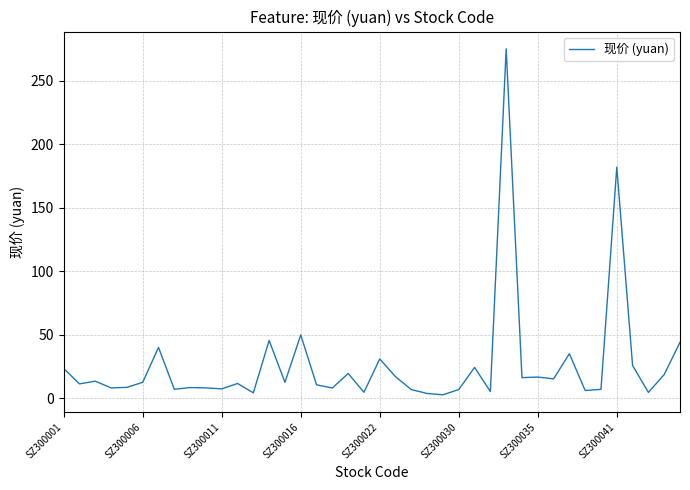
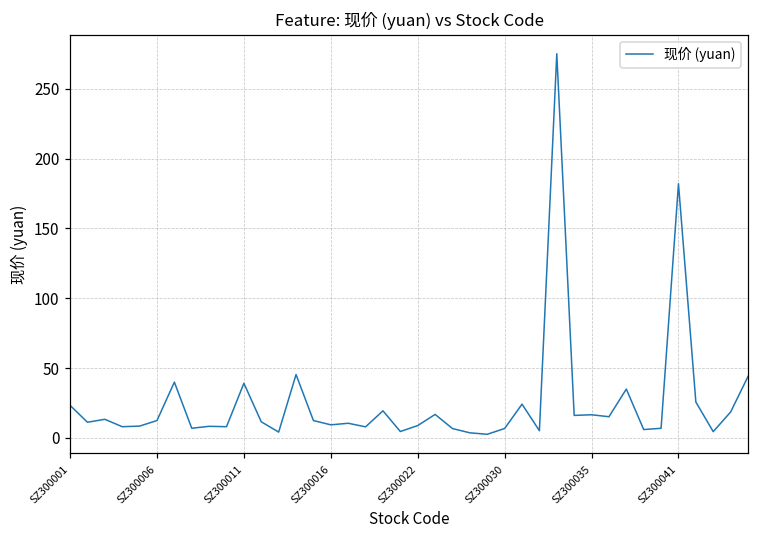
  {
    "SZ300001": 23,
    "SZ300006": 12,
-   "SZ300011": 7,
-   "SZ300016": 50,
-   "SZ300022": 31,
+   "SZ300011": 39,
+   "SZ300016": 9,
+   "SZ300022": 9,
    "SZ300030": 7,
    "SZ300035": 17,
    "SZ300041": 182
  }
